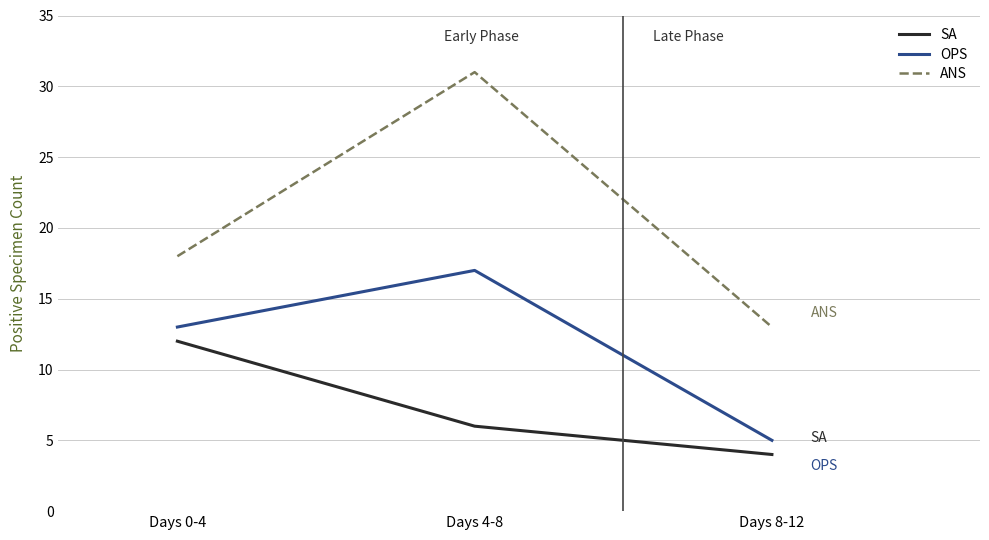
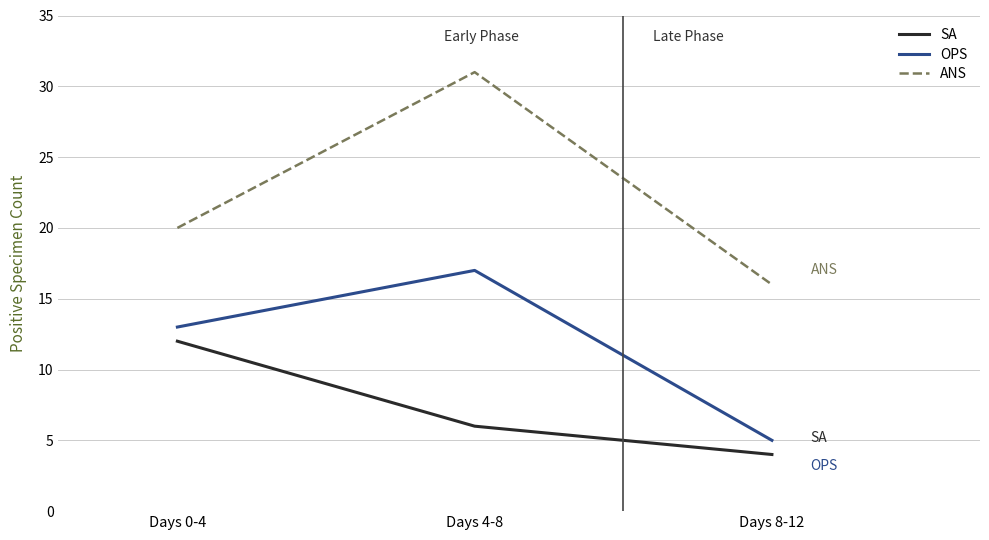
  {
    "SA": {
      "Days 0-4": 12,
      "Days 4-8": 6,
      "Days 8-12": 4
    },
    "OPS": {
      "Days 0-4": 13,
      "Days 4-8": 17,
      "Days 8-12": 5
    },
    "ANS": {
-     "Days 0-4": 18,
+     "Days 0-4": 20,
      "Days 4-8": 31,
-     "Days 8-12": 13
+     "Days 8-12": 16
    }
  }
